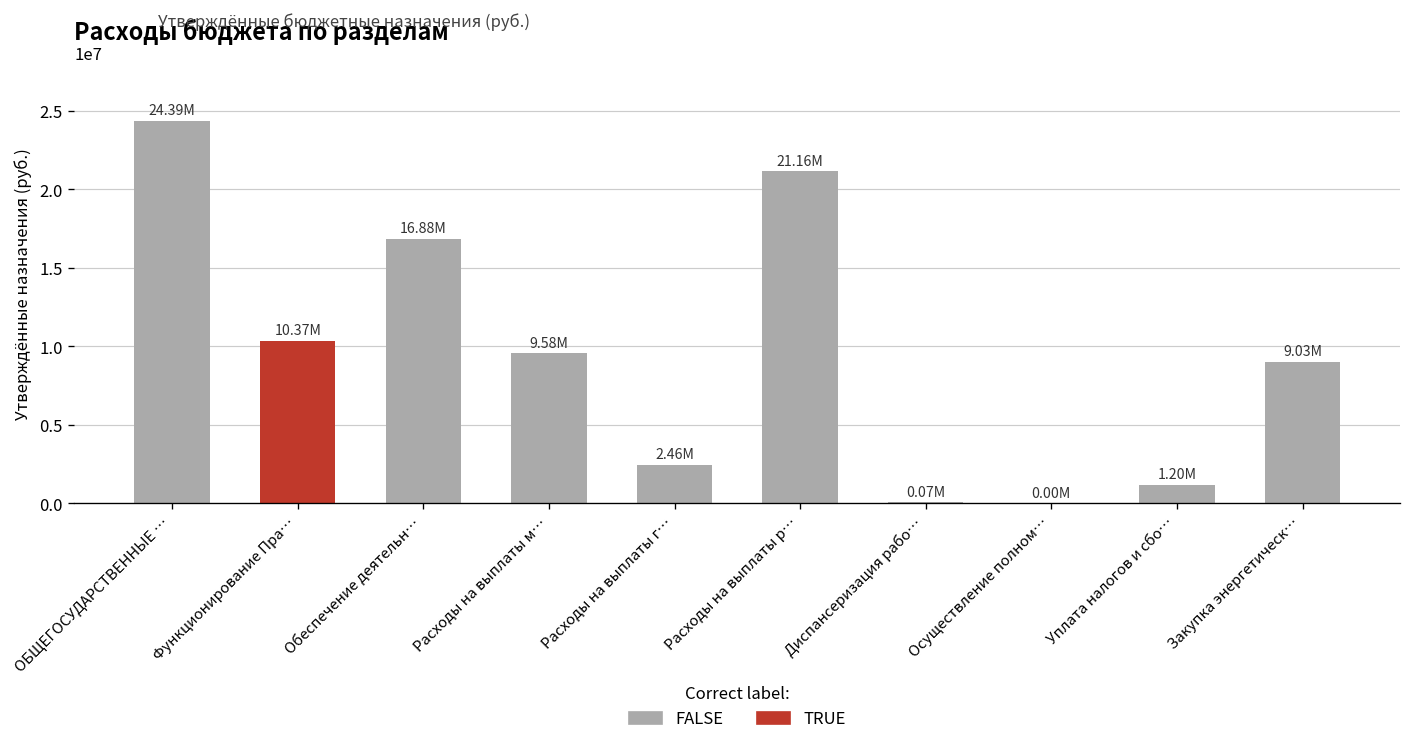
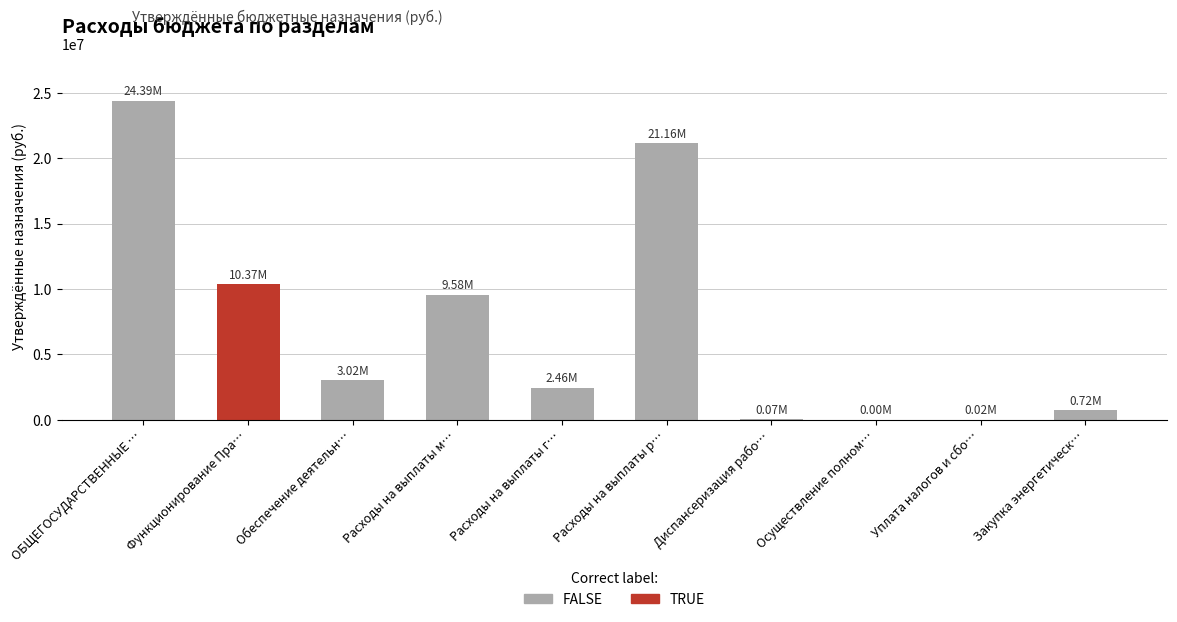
  {
    "ОБЩЕГОСУДАРСТВЕННЫЕ …": "24.39M",
    "Функционирование Пра…": "10.37M",
-   "Обеспечение деятельн…": "16.88M",
+   "Обеспечение деятельн…": "3.02M",
    "Расходы на выплаты м…": "9.58M",
    "Расходы на выплаты г…": "2.46M",
    "Расходы на выплаты р…": "21.16M",
    "Диспансеризация рабо…": "0.07M",
-   "Уплата налогов и сбо…": "1.20M",
-   "Закупка энергетическ…": "9.03M"
+   "Уплата налогов и сбо…": "0.02M",
+   "Закупка энергетическ…": "0.72M"
  }
